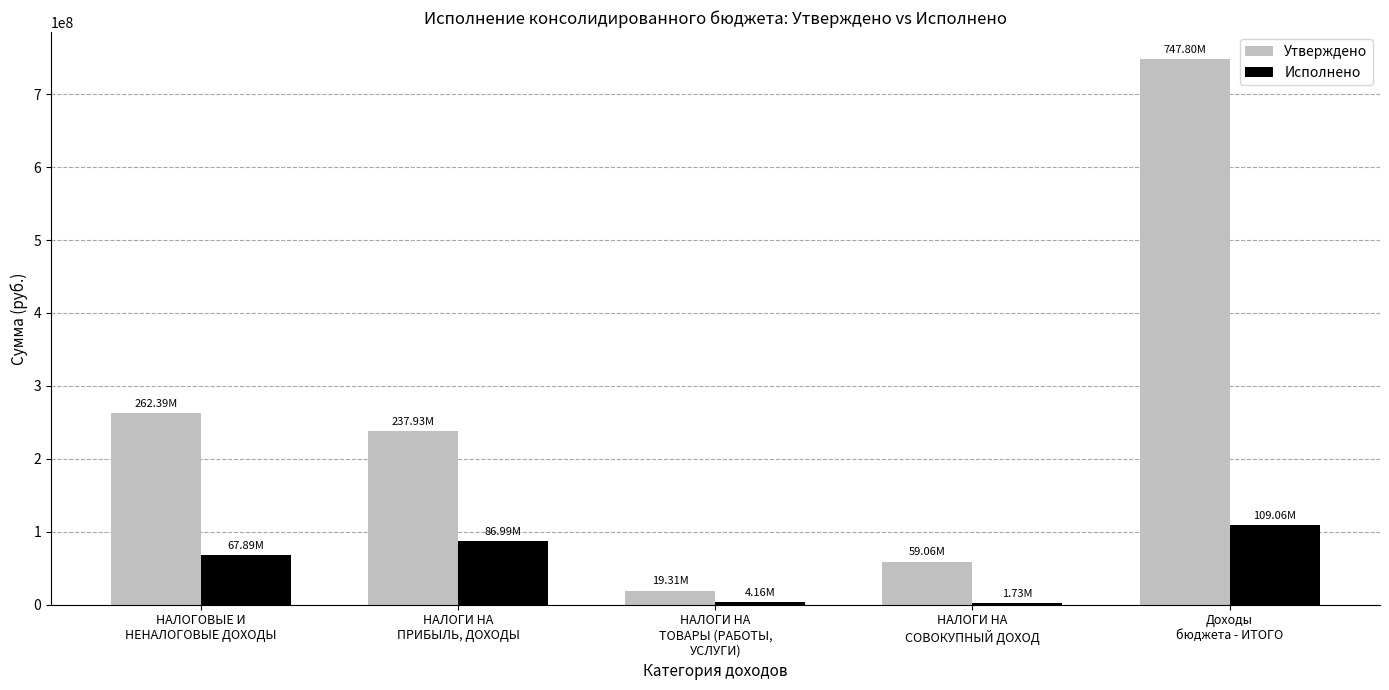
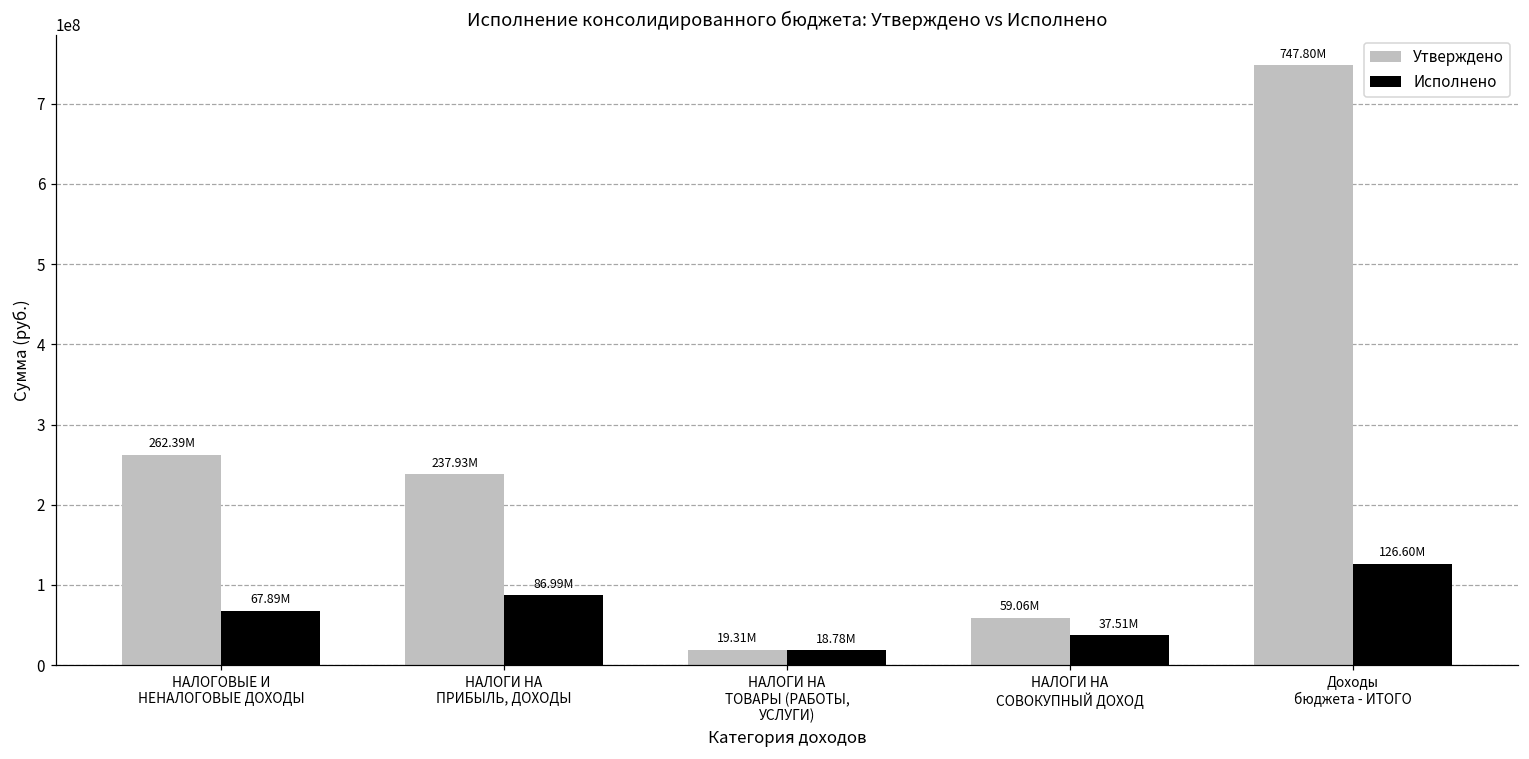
  {
    "Утверждено": {
      "НАЛОГОВЫЕ И НЕНАЛОГОВЫЕ ДОХОДЫ": "262.39M",
      "НАЛОГИ НА ПРИБЫЛЬ, ДОХОДЫ": "237.93M",
      "НАЛОГИ НА ТОВАРЫ (РАБОТЫ, УСЛУГИ)": "19.31M",
      "НАЛОГИ НА СОВОКУПНЫЙ ДОХОД": "59.06M",
      "Доходы бюджета - ИТОГО": "747.80M"
    },
    "Исполнено": {
      "НАЛОГОВЫЕ И НЕНАЛОГОВЫЕ ДОХОДЫ": "67.89M",
      "НАЛОГИ НА ПРИБЫЛЬ, ДОХОДЫ": "86.99M",
-     "НАЛОГИ НА ТОВАРЫ (РАБОТЫ, УСЛУГИ)": "4.16M",
-     "НАЛОГИ НА СОВОКУПНЫЙ ДОХОД": "1.73M",
-     "Доходы бюджета - ИТОГО": "109.06M"
+     "НАЛОГИ НА ТОВАРЫ (РАБОТЫ, УСЛУГИ)": "18.78M",
+     "НАЛОГИ НА СОВОКУПНЫЙ ДОХОД": "37.51M",
+     "Доходы бюджета - ИТОГО": "126.60M"
    }
  }
